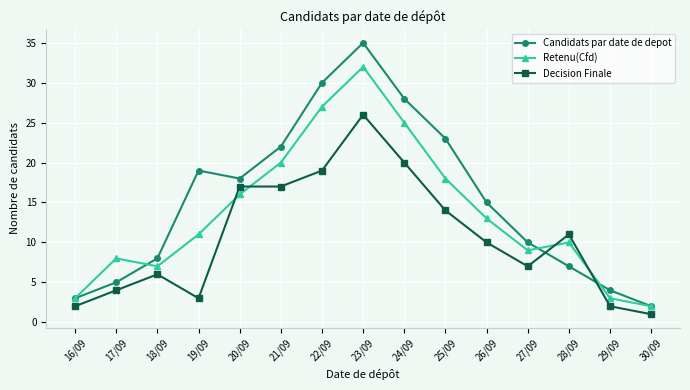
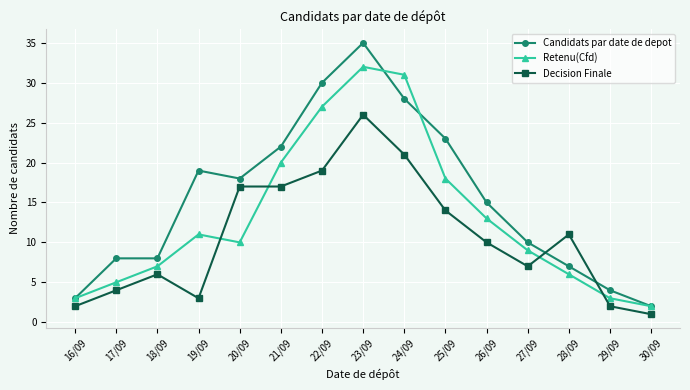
  {
    "Candidats par date de depot": {
-     "17/09": 5,
+     "17/09": 8,
      "18/09": 8,
      "19/09": 19,
      "20/09": 18,
      "21/09": 22,
      "22/09": 30,
      "23/09": 35,
      "24/09": 28,
      "25/09": 23,
      "26/09": 15,
      "27/09": 10,
      "28/09": 7,
      "29/09": 4
    },
    "Retenu(Cfd)": {
-     "17/09": 8,
+     "17/09": 5,
      "18/09": 7,
      "19/09": 11,
-     "20/09": 16,
+     "20/09": 10,
      "21/09": 20,
      "22/09": 27,
      "23/09": 32,
-     "24/09": 25,
+     "24/09": 31,
      "25/09": 18,
      "26/09": 13,
      "27/09": 9,
-     "28/09": 10,
+     "28/09": 6,
      "29/09": 3
    },
    "Decision Finale": {
      "16/09": 2,
      "17/09": 4,
      "18/09": 6,
      "19/09": 3,
      "20/09": 17,
      "21/09": 17,
      "22/09": 19,
      "23/09": 26,
-     "24/09": 20,
+     "24/09": 21,
      "25/09": 14,
      "26/09": 10,
      "27/09": 7,
      "28/09": 11,
      "29/09": 2,
      "30/09": 1
    }
  }
